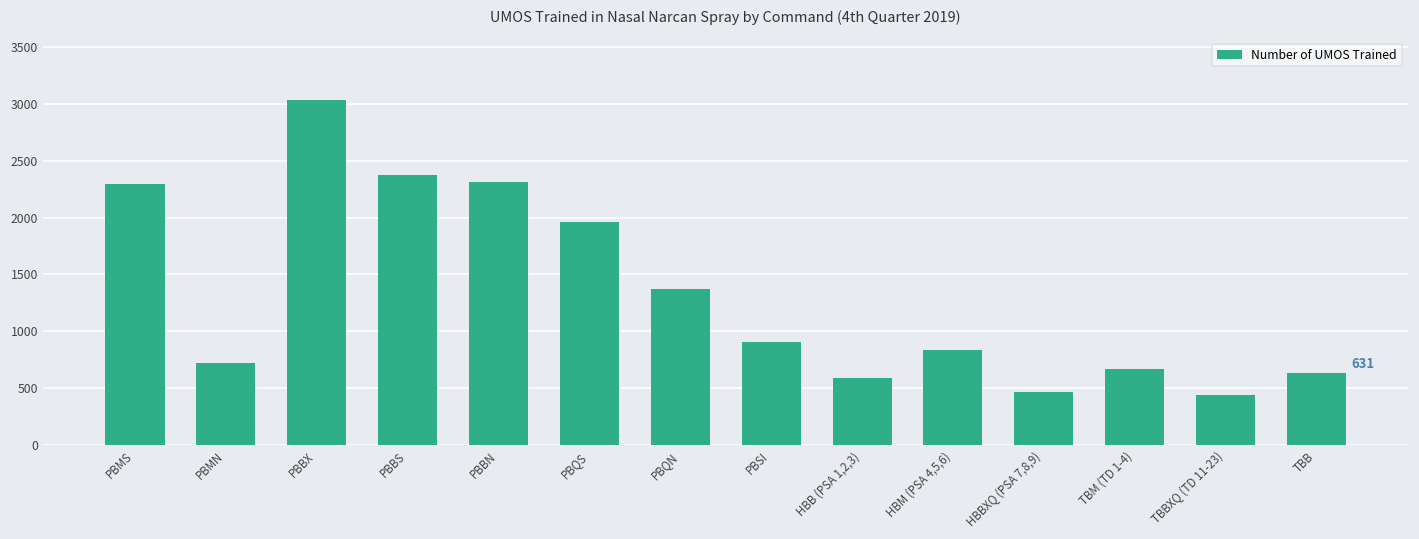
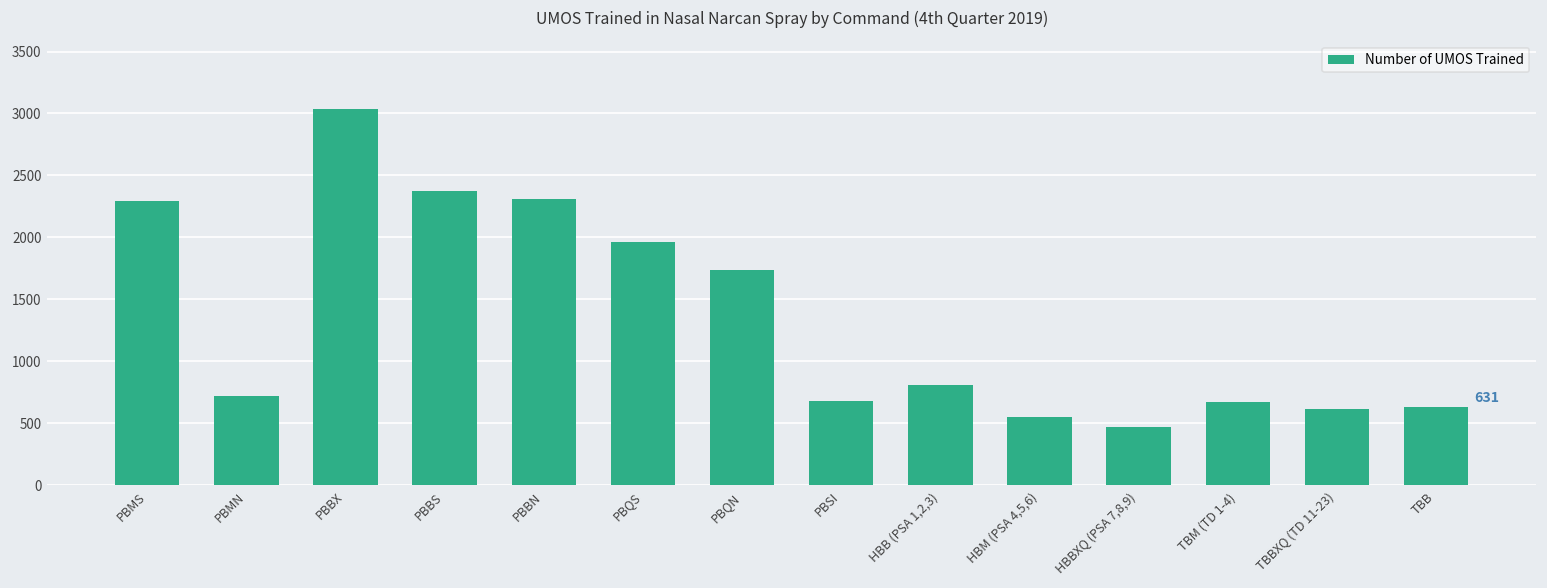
  {
    "PBMS": 2290,
    "PBMN": 720,
    "PBBX": 3040,
    "PBBS": 2380,
    "PBBN": 2310,
    "PBQS": 1960,
-   "PBQN": 1370,
-   "PBSI": 910,
-   "HBB (PSA 1,2,3)": 590,
-   "HBM (PSA 4,5,6)": 840,
+   "PBQN": 1740,
+   "PBSI": 680,
+   "HBB (PSA 1,2,3)": 810,
+   "HBM (PSA 4,5,6)": 550,
    "HBBXQ (PSA 7,8,9)": 470,
    "TBM (TD 1-4)": 670,
-   "TBBXQ (TD 11-23)": 440,
+   "TBBXQ (TD 11-23)": 610,
    "TBB": 630
  }
